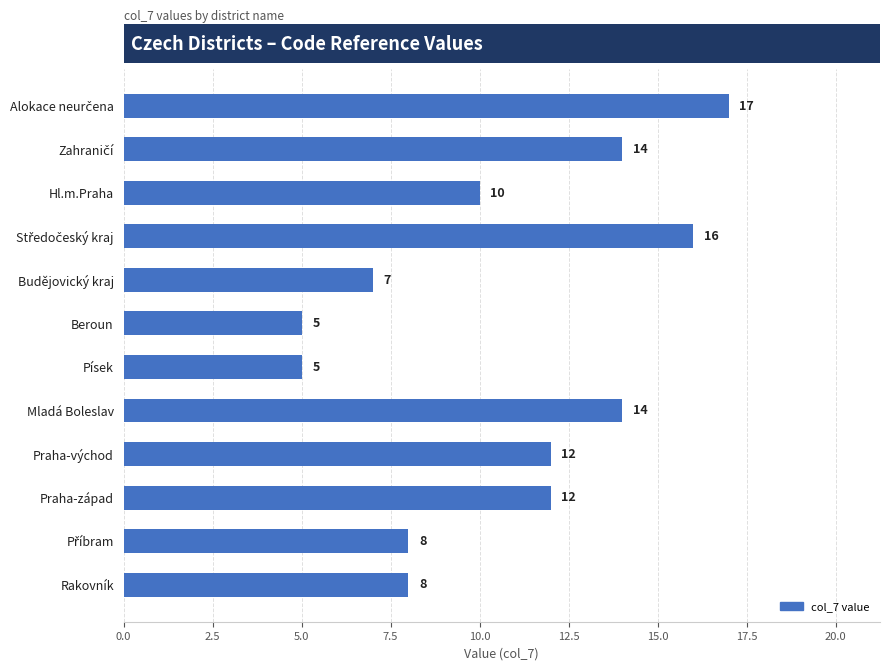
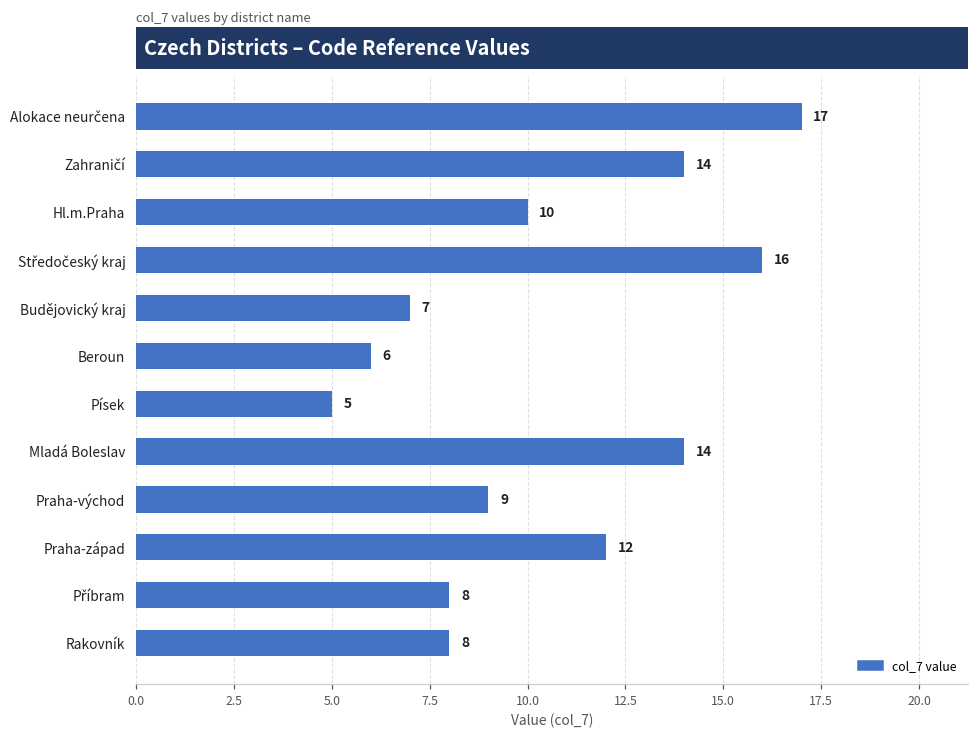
  {
    "Alokace neurčena": 17,
    "Zahraničí": 14,
    "Hl.m.Praha": 10,
    "Středočeský kraj": 16,
    "Budějovický kraj": 7,
-   "Beroun": 5,
+   "Beroun": 6,
    "Písek": 5,
    "Mladá Boleslav": 14,
-   "Praha-východ": 12,
+   "Praha-východ": 9,
    "Praha-západ": 12,
    "Příbram": 8,
    "Rakovník": 8
  }
